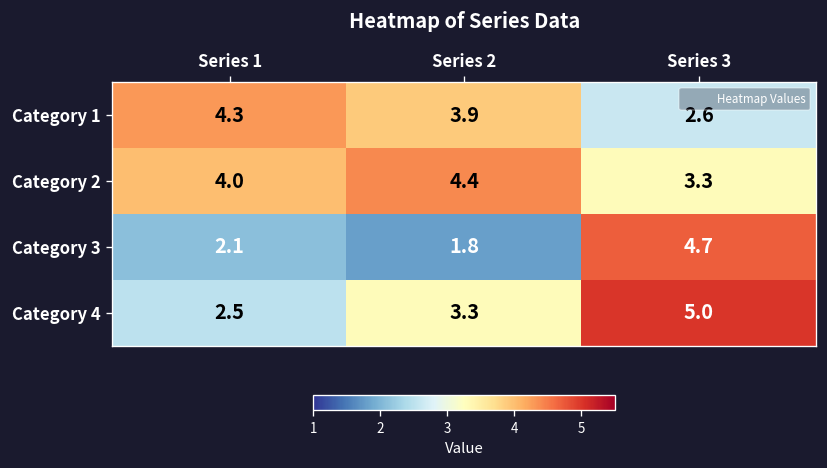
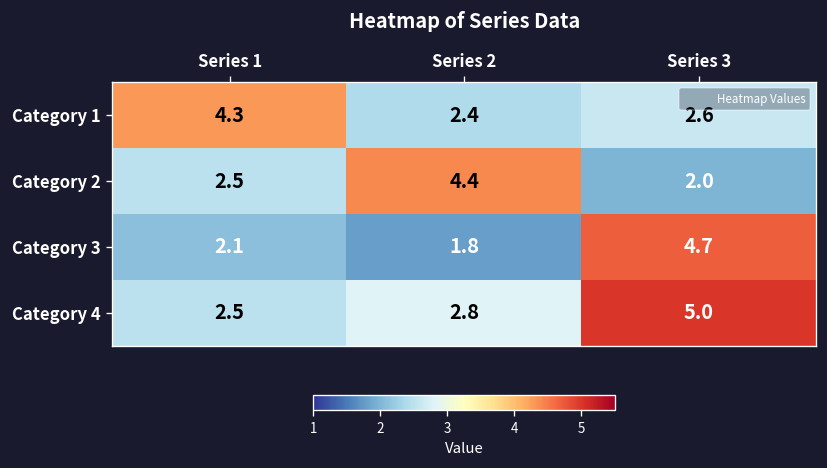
  {
    "Category 1": {
      "Series 1": 4.3,
-     "Series 2": 3.9
+     "Series 2": 2.4
    },
    "Category 2": {
-     "Series 1": 4.0,
+     "Series 1": 2.5,
      "Series 2": 4.4,
-     "Series 3": 3.3
+     "Series 3": 2.0
    },
    "Category 3": {
      "Series 1": 2.1,
      "Series 2": 1.8,
      "Series 3": 4.7
    },
    "Category 4": {
      "Series 1": 2.5,
-     "Series 2": 3.3,
+     "Series 2": 2.8,
      "Series 3": 5.0
    }
  }
